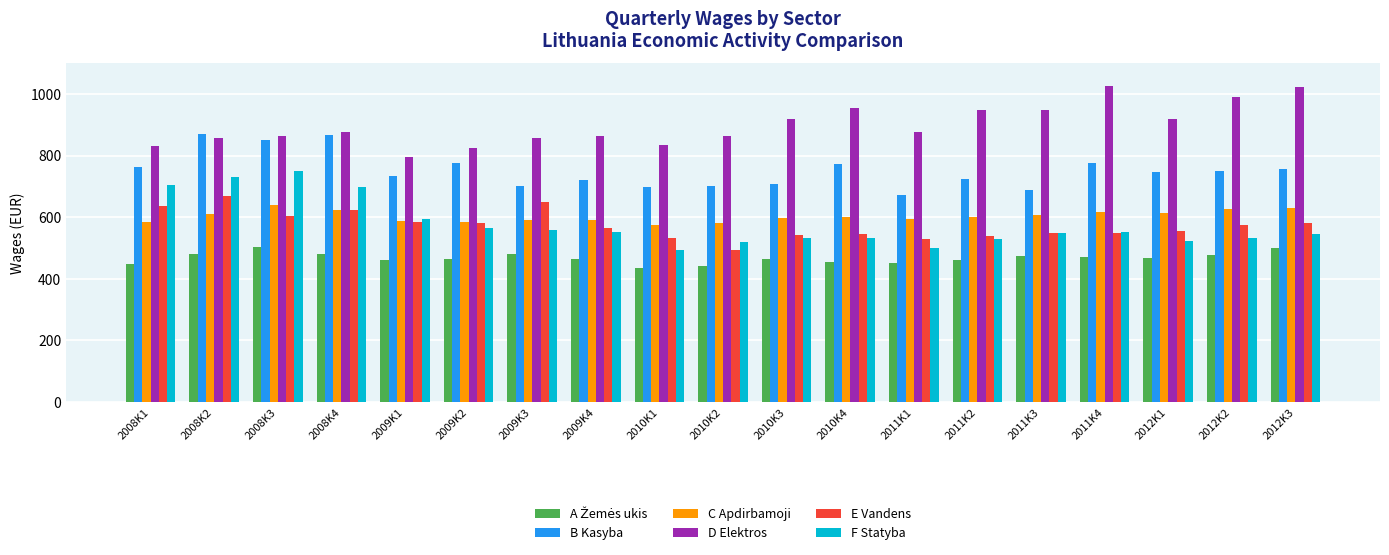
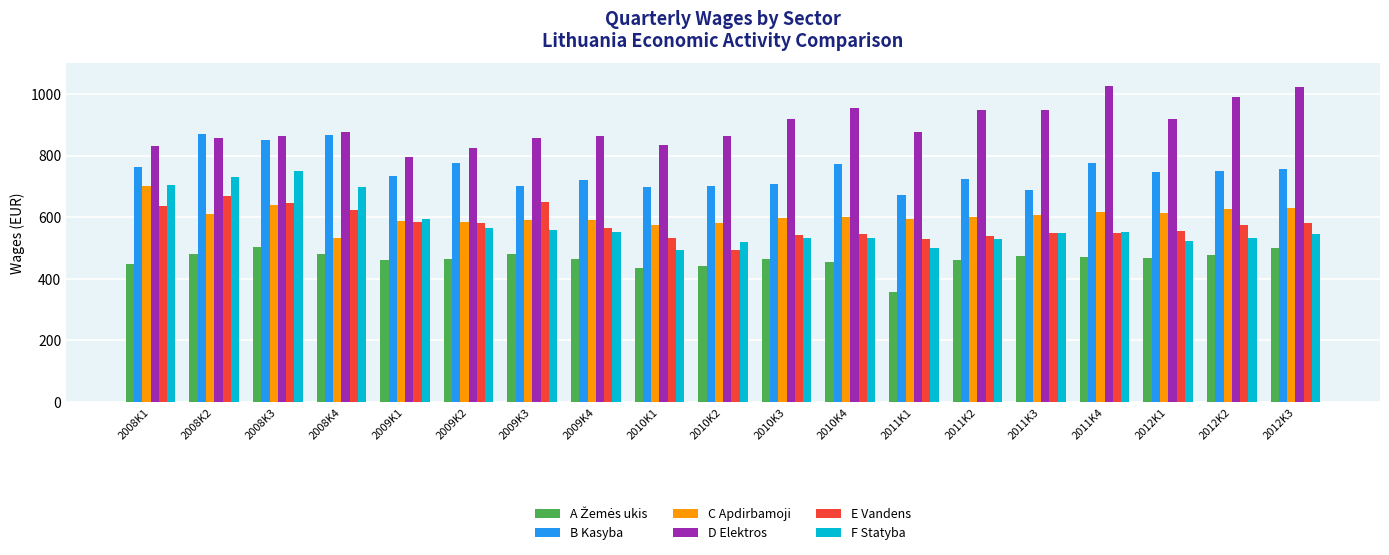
  {
    "A Žemės ukis": {
      "2008K1": 450,
      "2008K2": 480,
      "2008K3": 500,
      "2008K4": 480,
      "2009K1": 460,
      "2009K2": 470,
      "2009K3": 480,
      "2009K4": 470,
      "2010K1": 440,
      "2010K2": 440,
      "2010K3": 470,
      "2010K4": 450,
-     "2011K1": 450,
+     "2011K1": 360,
      "2011K2": 460,
      "2011K3": 470,
      "2011K4": 470,
      "2012K1": 470,
      "2012K2": 480,
      "2012K3": 500
    },
    "C Apdirbamoji": {
-     "2008K1": 580,
+     "2008K1": 700,
      "2008K2": 610,
      "2008K3": 640,
-     "2008K4": 620,
+     "2008K4": 530,
      "2009K1": 590,
      "2009K2": 580,
      "2009K3": 590,
      "2009K4": 590,
      "2010K1": 580,
      "2010K2": 580,
      "2010K3": 600,
      "2010K4": 600,
      "2011K1": 590,
      "2011K2": 600,
      "2011K3": 610,
      "2011K4": 620,
      "2012K1": 610,
      "2012K2": 630,
      "2012K3": 630
    },
    "D Elektros": {
      "2008K1": 830,
      "2008K2": 860,
      "2008K3": 860,
      "2008K4": 880,
      "2009K1": 790,
      "2009K2": 820,
      "2009K3": 860,
      "2009K4": 860,
      "2010K1": 830,
      "2010K2": 860,
      "2010K3": 920,
      "2010K4": 950,
      "2011K1": 880,
      "2011K2": 950,
      "2011K3": 950,
      "2011K4": 1030,
      "2012K1": 920,
      "2012K2": 990,
      "2012K3": 1020
    },
    "E Vandens": {
      "2008K1": 630,
      "2008K2": 670,
-     "2008K3": 600,
+     "2008K3": 650,
      "2008K4": 620,
      "2009K1": 590,
      "2009K2": 580,
      "2009K3": 650,
      "2009K4": 570,
      "2010K1": 530,
      "2010K2": 490,
      "2010K3": 540,
      "2010K4": 550,
      "2011K1": 530,
      "2011K2": 540,
      "2011K3": 550,
      "2011K4": 550,
      "2012K1": 560,
      "2012K2": 580,
      "2012K3": 580
    }
  }
